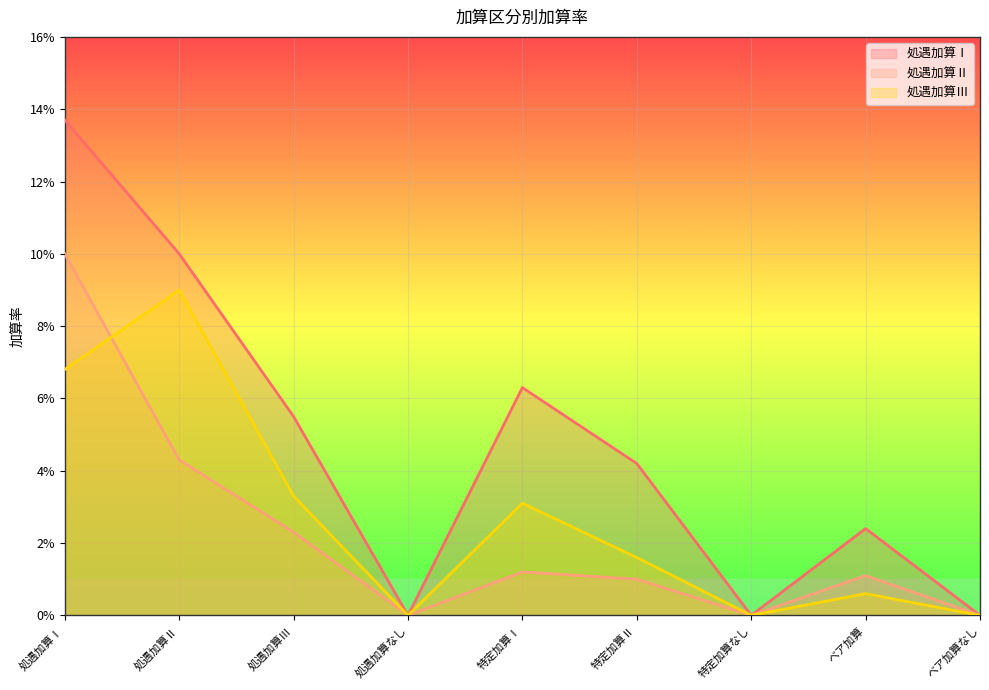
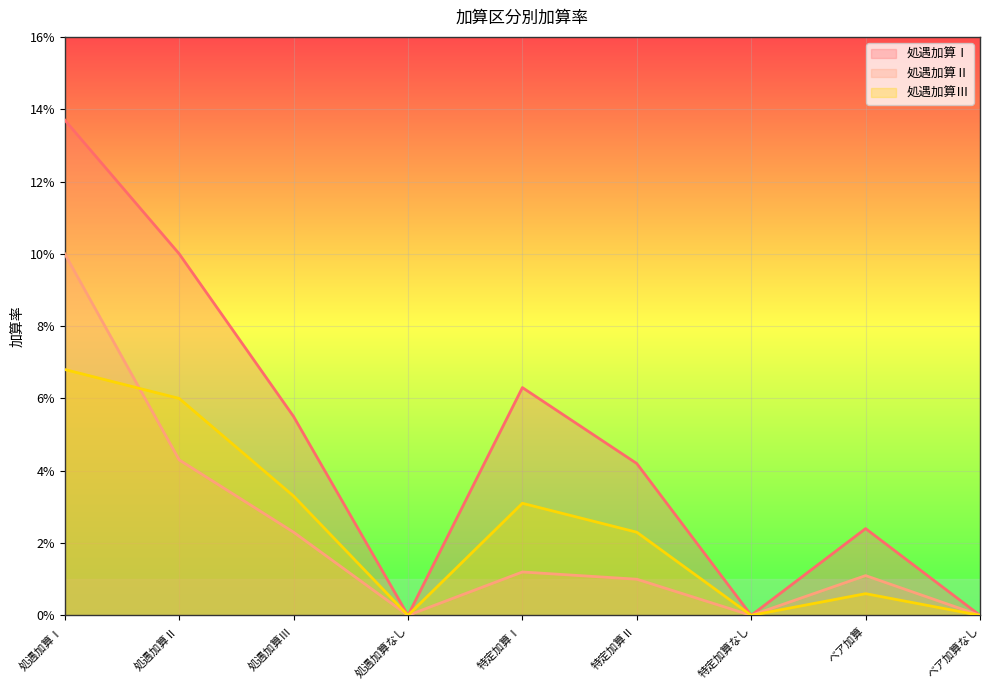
  {
    "処遇加算Ⅲ": {
      "処遇加算Ⅰ": "6.8%",
-     "処遇加算Ⅱ": "9.0%",
+     "処遇加算Ⅱ": "6.0%",
      "処遇加算Ⅲ": "3.3%",
      "特定加算Ⅰ": "3.1%",
-     "特定加算Ⅱ": "1.6%"
+     "特定加算Ⅱ": "2.3%"
    }
  }
